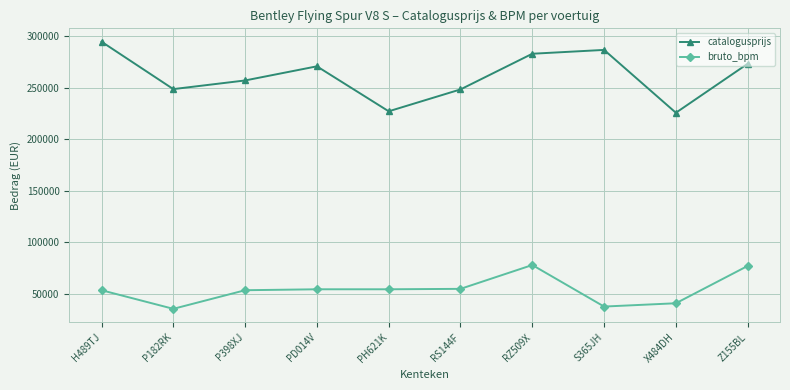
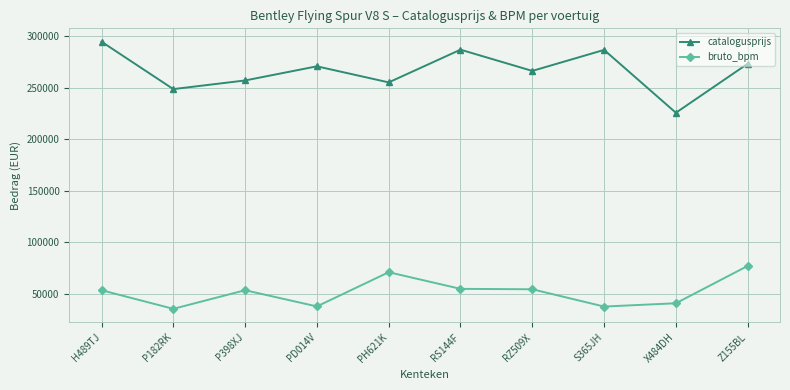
  {
    "catalogusprijs": {
      "H489TJ": 295000,
      "P182RK": 249000,
      "P398XJ": 257000,
      "PD014V": 271000,
-     "PH621K": 227000,
-     "RS144F": 248000,
-     "RZ509X": 283000,
+     "PH621K": 255000,
+     "RS144F": 287000,
+     "RZ509X": 266000,
      "S365JH": 287000,
      "X484DH": 226000
    },
    "bruto_bpm": {
      "H489TJ": 53000,
      "P182RK": 35000,
      "P398XJ": 53000,
-     "PD014V": 54000,
-     "PH621K": 54000,
+     "PD014V": 38000,
+     "PH621K": 71000,
      "RS144F": 55000,
-     "RZ509X": 78000,
+     "RZ509X": 54000,
      "S365JH": 38000,
      "X484DH": 41000,
      "Z155BL": 77000
    }
  }
